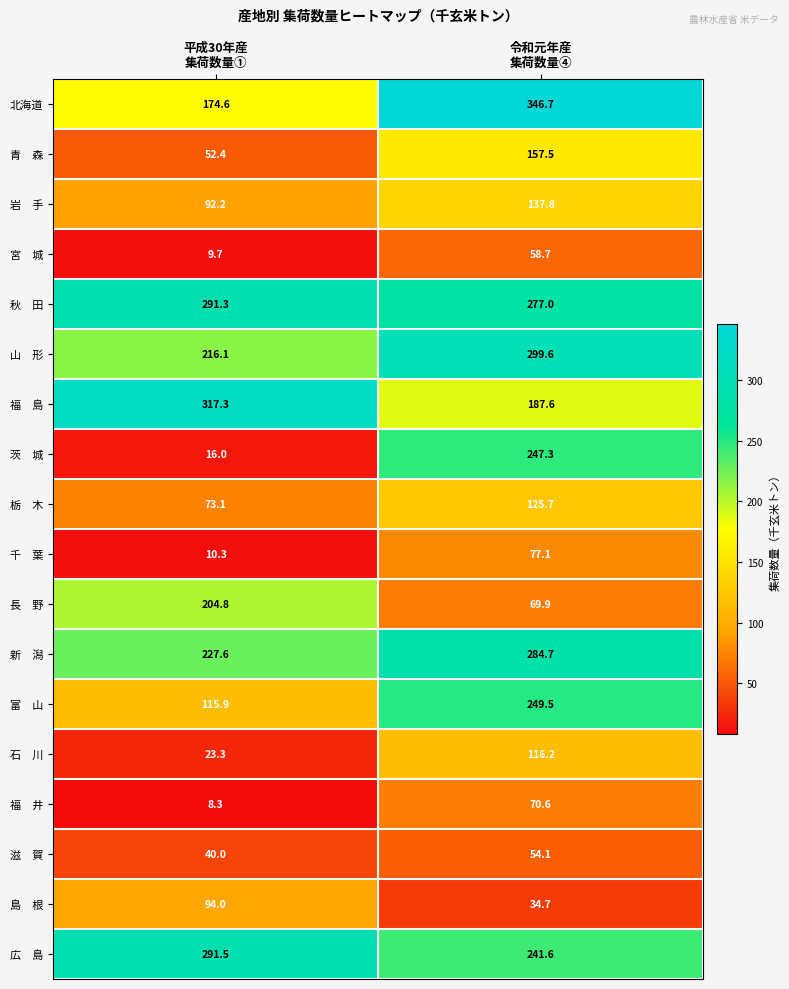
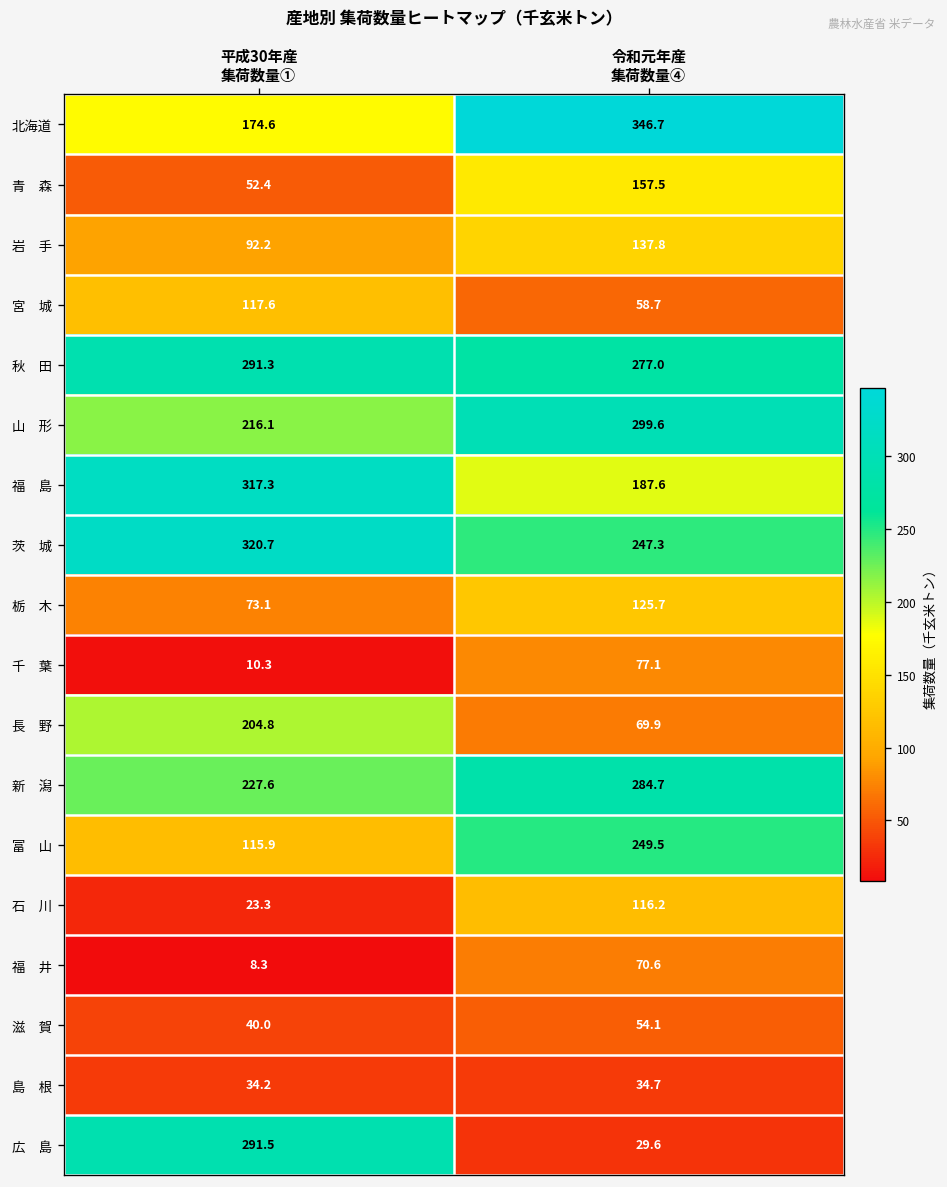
  {
    "北海道": {
      "平成30年産 集荷数量①": 174.6,
      "令和元年産 集荷数量④": 346.7
    },
    "青 森": {
      "平成30年産 集荷数量①": 52.4,
      "令和元年産 集荷数量④": 157.5
    },
    "岩 手": {
      "平成30年産 集荷数量①": 92.2,
      "令和元年産 集荷数量④": 137.8
    },
    "宮 城": {
-     "平成30年産 集荷数量①": 9.7,
+     "平成30年産 集荷数量①": 117.6,
      "令和元年産 集荷数量④": 58.7
    },
    "秋 田": {
      "平成30年産 集荷数量①": 291.3,
      "令和元年産 集荷数量④": 277.0
    },
    "山 形": {
      "平成30年産 集荷数量①": 216.1,
      "令和元年産 集荷数量④": 299.6
    },
    "福 島": {
      "平成30年産 集荷数量①": 317.3,
      "令和元年産 集荷数量④": 187.6
    },
    "茨 城": {
-     "平成30年産 集荷数量①": 16.0,
+     "平成30年産 集荷数量①": 320.7,
      "令和元年産 集荷数量④": 247.3
    },
    "栃 木": {
      "平成30年産 集荷数量①": 73.1,
      "令和元年産 集荷数量④": 125.7
    },
    "千 葉": {
      "平成30年産 集荷数量①": 10.3,
      "令和元年産 集荷数量④": 77.1
    },
    "長 野": {
      "平成30年産 集荷数量①": 204.8,
      "令和元年産 集荷数量④": 69.9
    },
    "新 潟": {
      "平成30年産 集荷数量①": 227.6,
      "令和元年産 集荷数量④": 284.7
    },
    "富 山": {
      "平成30年産 集荷数量①": 115.9,
      "令和元年産 集荷数量④": 249.5
    },
    "石 川": {
      "平成30年産 集荷数量①": 23.3,
      "令和元年産 集荷数量④": 116.2
    },
    "福 井": {
      "平成30年産 集荷数量①": 8.3,
      "令和元年産 集荷数量④": 70.6
    },
    "滋 賀": {
      "平成30年産 集荷数量①": 40.0,
      "令和元年産 集荷数量④": 54.1
    },
    "島 根": {
-     "平成30年産 集荷数量①": 94.0,
+     "平成30年産 集荷数量①": 34.2,
      "令和元年産 集荷数量④": 34.7
    },
    "広 島": {
      "平成30年産 集荷数量①": 291.5,
-     "令和元年産 集荷数量④": 241.6
+     "令和元年産 集荷数量④": 29.6
    }
  }
